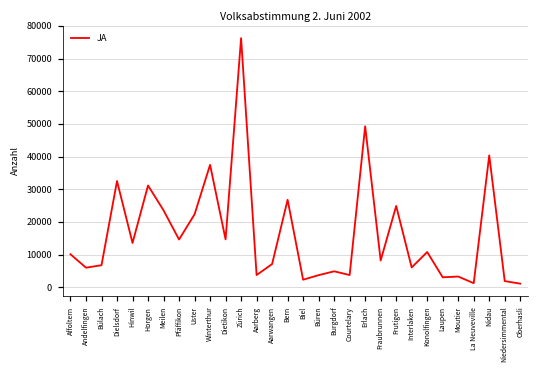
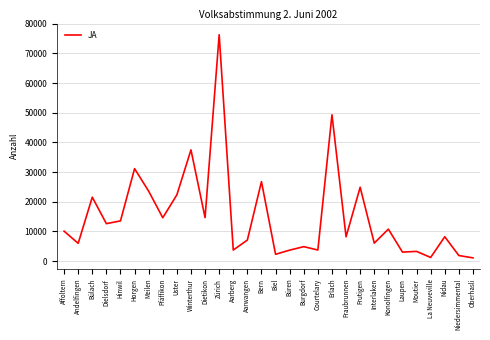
  {
    "Affoltern": 10000,
    "Andelfingen": 6000,
-   "Bülach": 7000,
-   "Dielsdorf": 33000,
+   "Bülach": 22000,
+   "Dielsdorf": 13000,
    "Hinwil": 14000,
    "Horgen": 31000,
    "Meilen": 24000,
    "Pfäffikon": 15000,
    "Uster": 22000,
    "Winterthur": 37000,
    "Dietikon": 15000,
    "Zürich": 76000,
    "Aarberg": 4000,
    "Aarwangen": 7000,
    "Bern": 27000,
    "Biel": 2000,
    "Büren": 4000,
    "Burgdorf": 5000,
    "Courtelary": 4000,
    "Erlach": 49000,
    "Fraubrunnen": 8000,
    "Frutigen": 25000,
    "Interlaken": 6000,
    "Konolfingen": 11000,
    "Laupen": 3000,
    "Moutier": 3000,
    "La Neuveville": 1000,
-   "Nidau": 40000,
+   "Nidau": 8000,
    "Niedersimmental": 2000,
    "Oberhasli": 1000
  }
